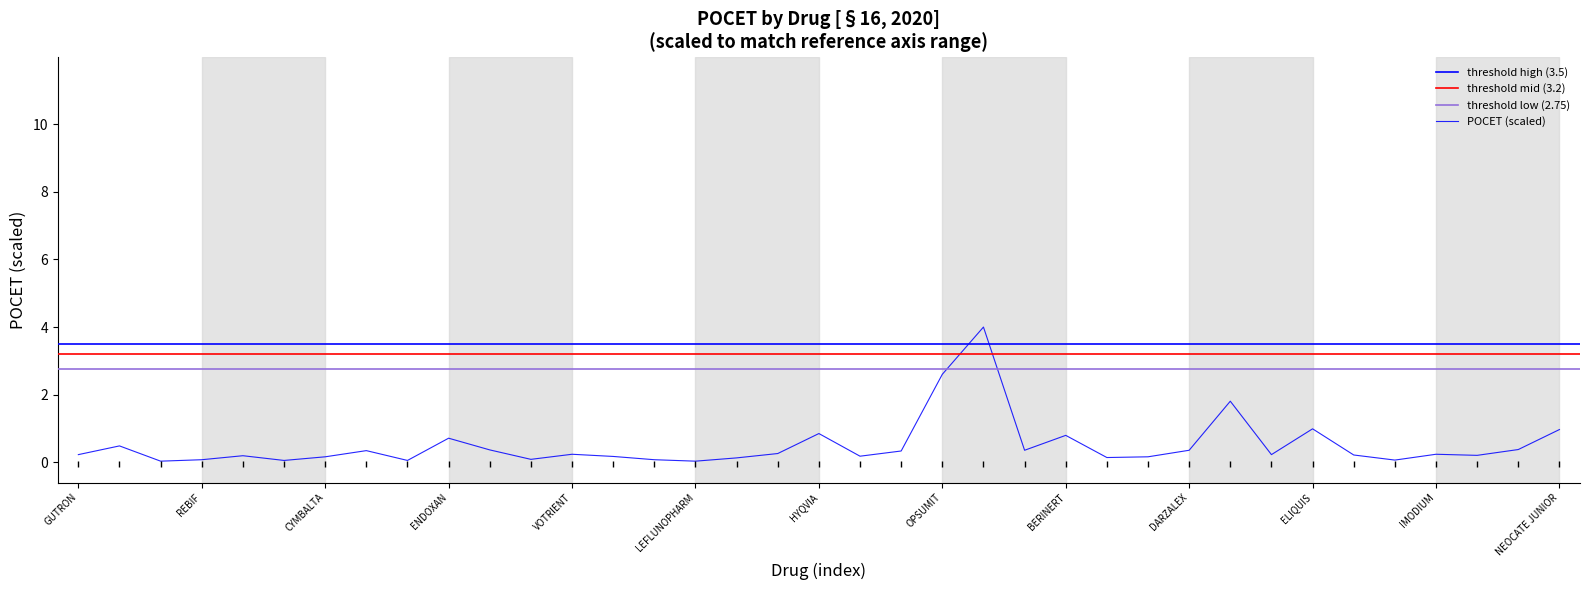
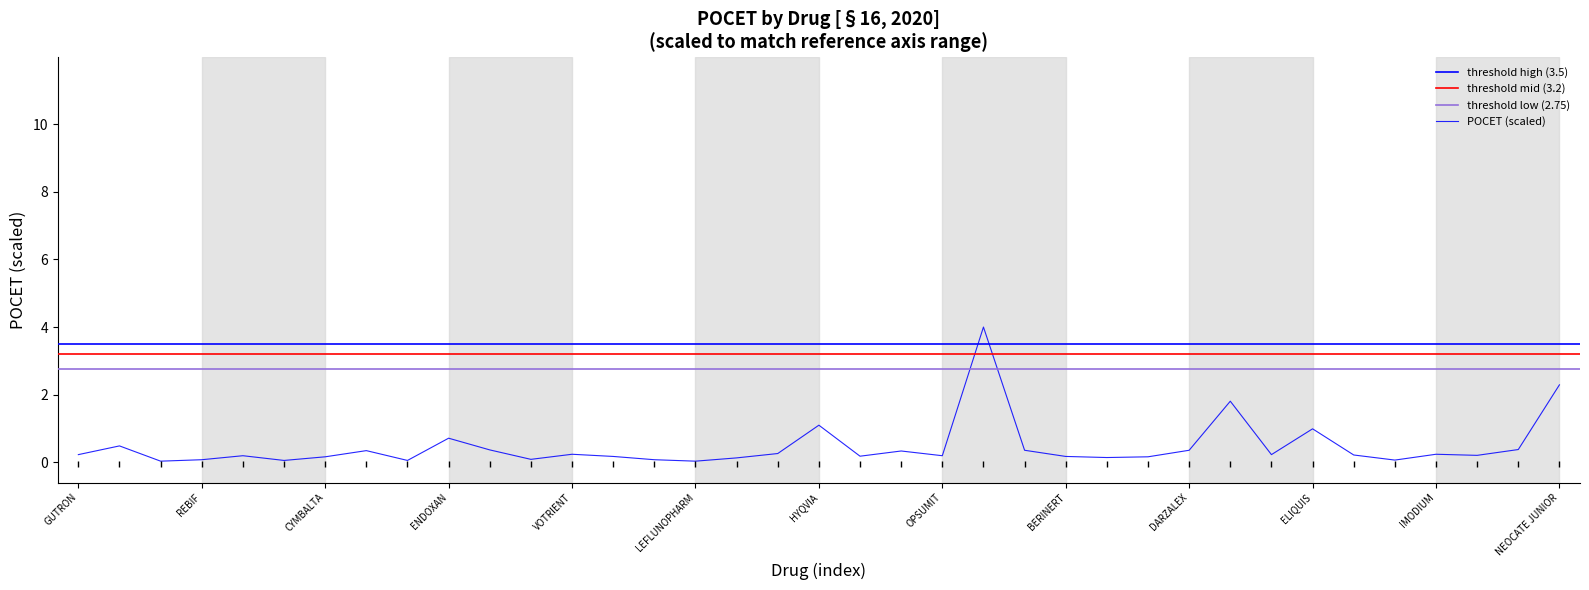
  {
    "POCET (scaled)": {
      "GUTRON": 0.2,
      "REBIF": 0.1,
      "CYMBALTA": 0.2,
      "ENDOXAN": 0.7,
      "VOTRIENT": 0.2,
      "LEFLUNOPHARM": 0.0,
-     "HYQVIA": 0.8,
-     "OPSUMIT": 2.6,
-     "BERINERT": 0.8,
+     "HYQVIA": 1.1,
+     "OPSUMIT": 0.2,
+     "BERINERT": 0.2,
      "DARZALEX": 0.4,
      "ELIQUIS": 1.0,
      "IMODIUM": 0.2,
-     "NEOCATE JUNIOR": 1.0
+     "NEOCATE JUNIOR": 2.3
    }
  }
